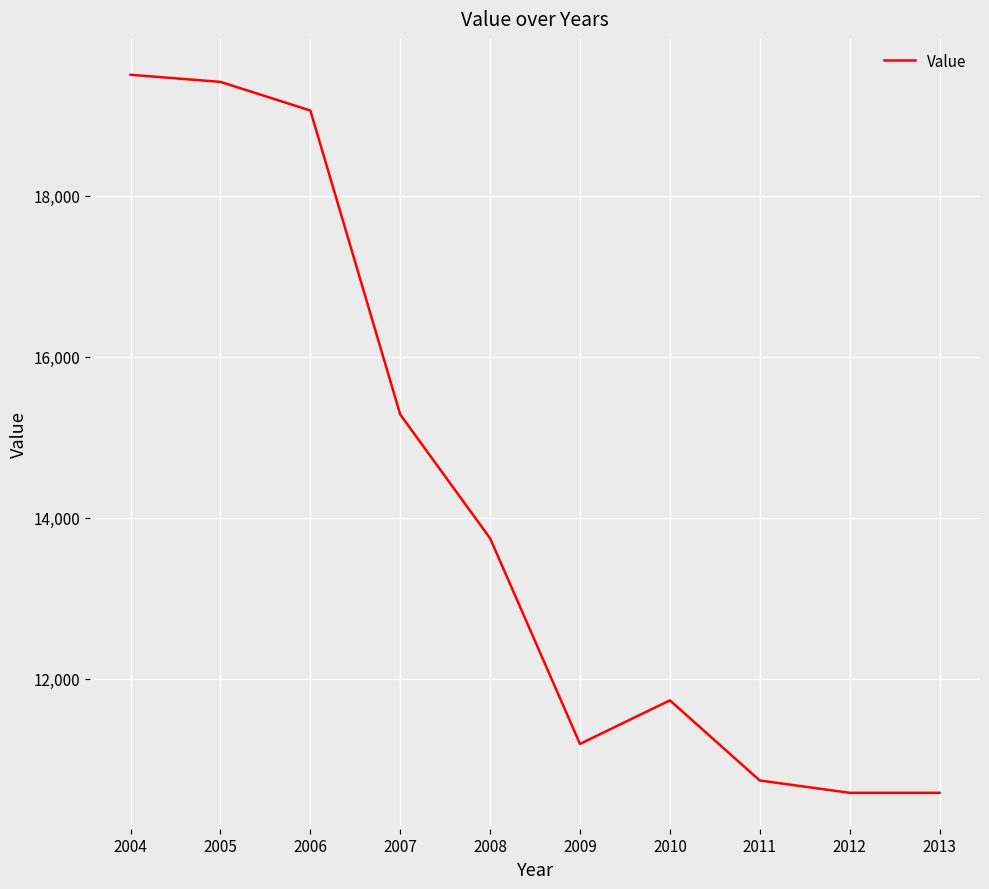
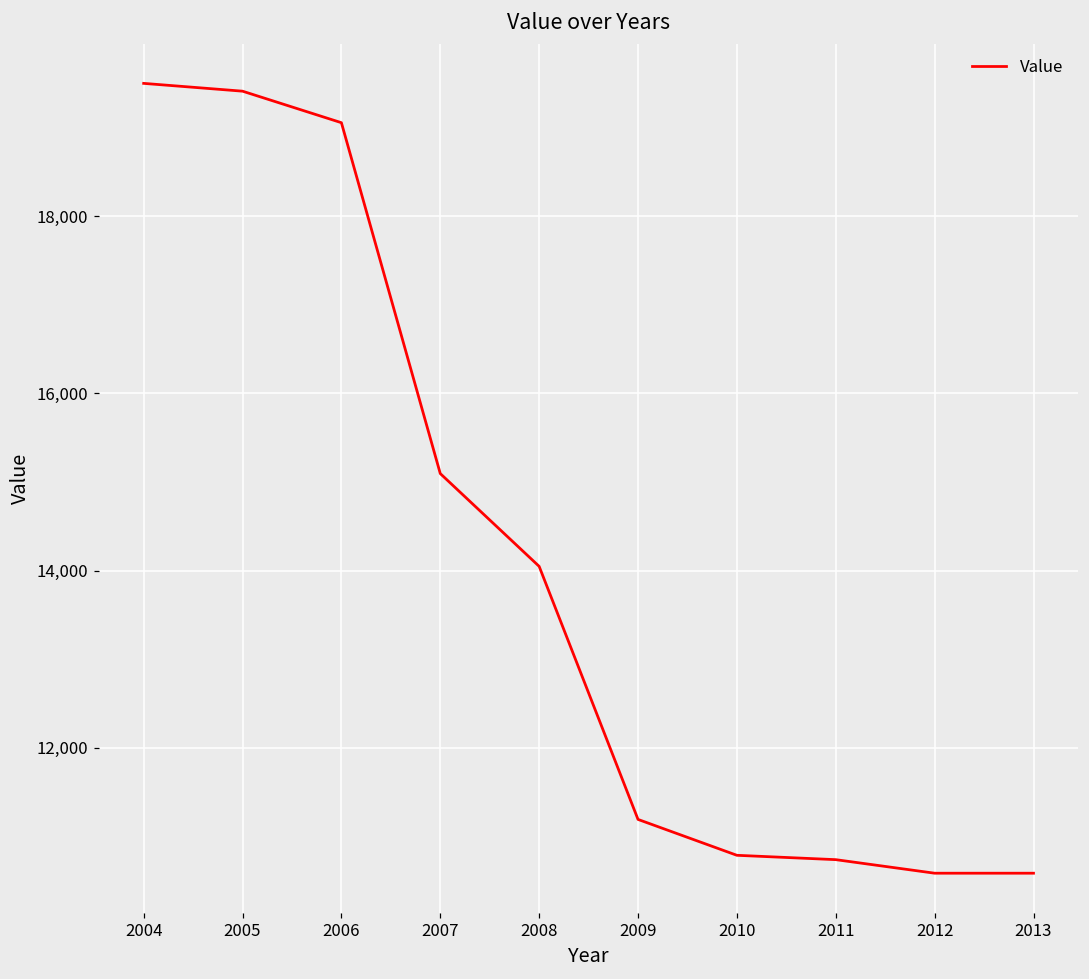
  {
    "2004": "19,500",
    "2005": "19,400",
    "2006": "19,100",
-   "2007": "15,300",
-   "2008": "13,700",
+   "2007": "15,100",
+   "2008": "14,000",
    "2009": "11,200",
-   "2010": "11,700",
+   "2010": "10,800",
    "2011": "10,700",
    "2012": "10,600",
    "2013": "10,600"
  }
